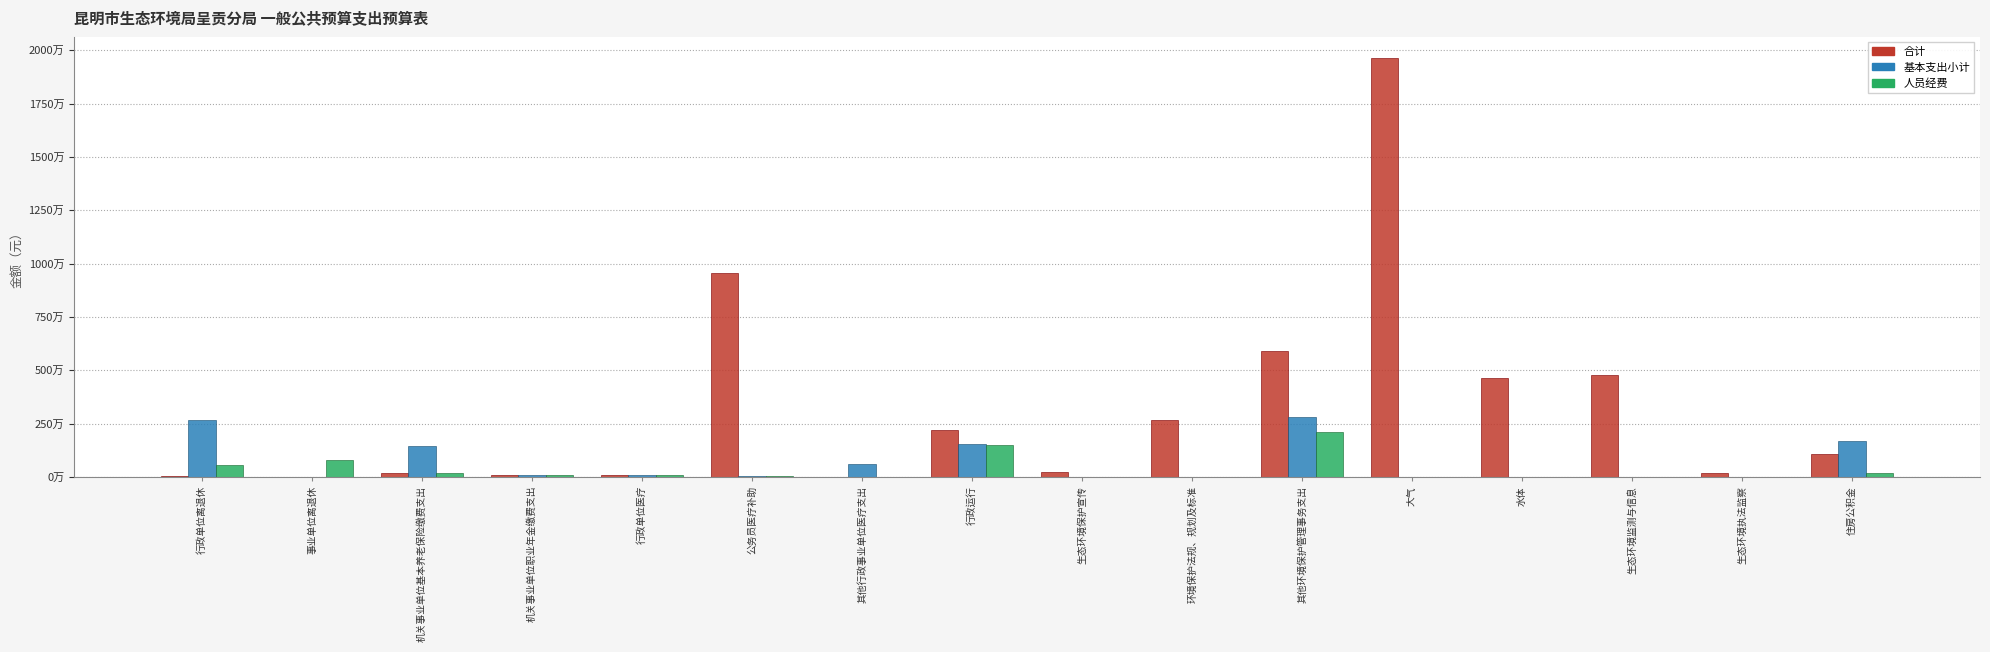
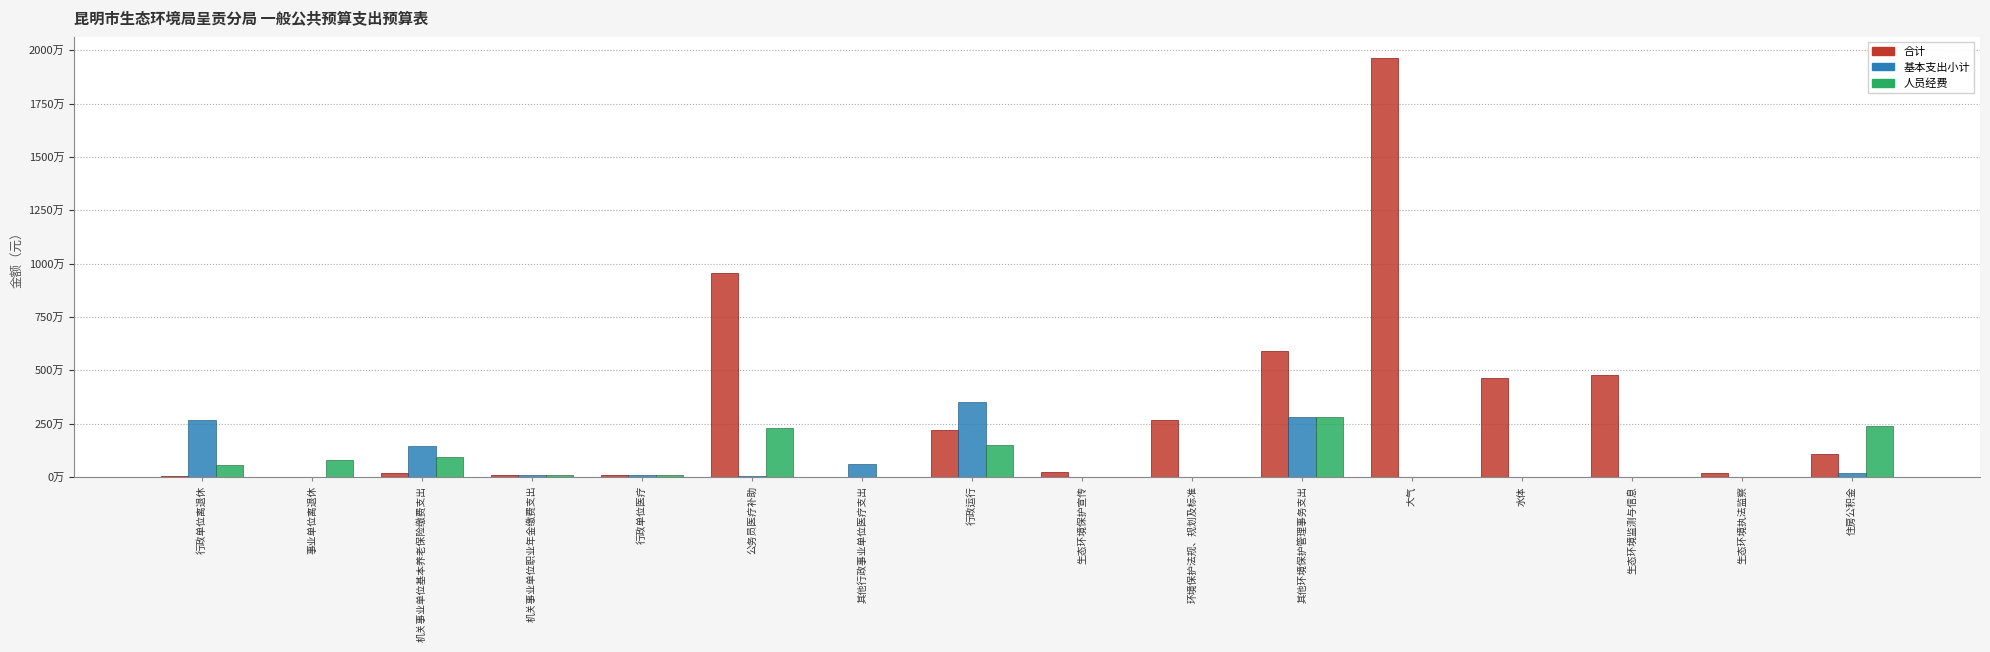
  {
    "合计": {
      "机关事业单位基本养老保险缴费支出": "20万",
      "公务员医疗补助": "960万",
      "行政运行": "220万",
      "生态环境保护宣传": "30万",
      "环境保护法规、规划及标准": "270万",
      "其他环境保护管理事务支出": "590万",
      "大气": "1970万",
      "水体": "460万",
      "生态环境监测与信息": "480万",
      "生态环境执法监察": "20万",
      "住房公积金": "110万"
    },
    "基本支出小计": {
      "行政单位离退休": "270万",
      "机关事业单位基本养老保险缴费支出": "150万",
      "其他行政事业单位医疗支出": "60万",
-     "行政运行": "160万",
+     "行政运行": "350万",
      "生态环境保护宣传": "0万",
      "环境保护法规、规划及标准": "0万",
      "其他环境保护管理事务支出": "280万",
      "大气": "0万",
      "水体": "0万",
      "生态环境监测与信息": "0万",
      "生态环境执法监察": "0万",
-     "住房公积金": "170万"
+     "住房公积金": "20万"
    },
    "人员经费": {
      "行政单位离退休": "60万",
      "事业单位离退休": "80万",
-     "机关事业单位基本养老保险缴费支出": "20万",
-     "公务员医疗补助": "10万",
+     "机关事业单位基本养老保险缴费支出": "90万",
+     "公务员医疗补助": "230万",
      "行政运行": "150万",
      "生态环境保护宣传": "0万",
      "环境保护法规、规划及标准": "0万",
-     "其他环境保护管理事务支出": "210万",
+     "其他环境保护管理事务支出": "280万",
      "大气": "0万",
      "水体": "0万",
      "生态环境监测与信息": "0万",
      "生态环境执法监察": "0万",
-     "住房公积金": "20万"
+     "住房公积金": "240万"
    }
  }
